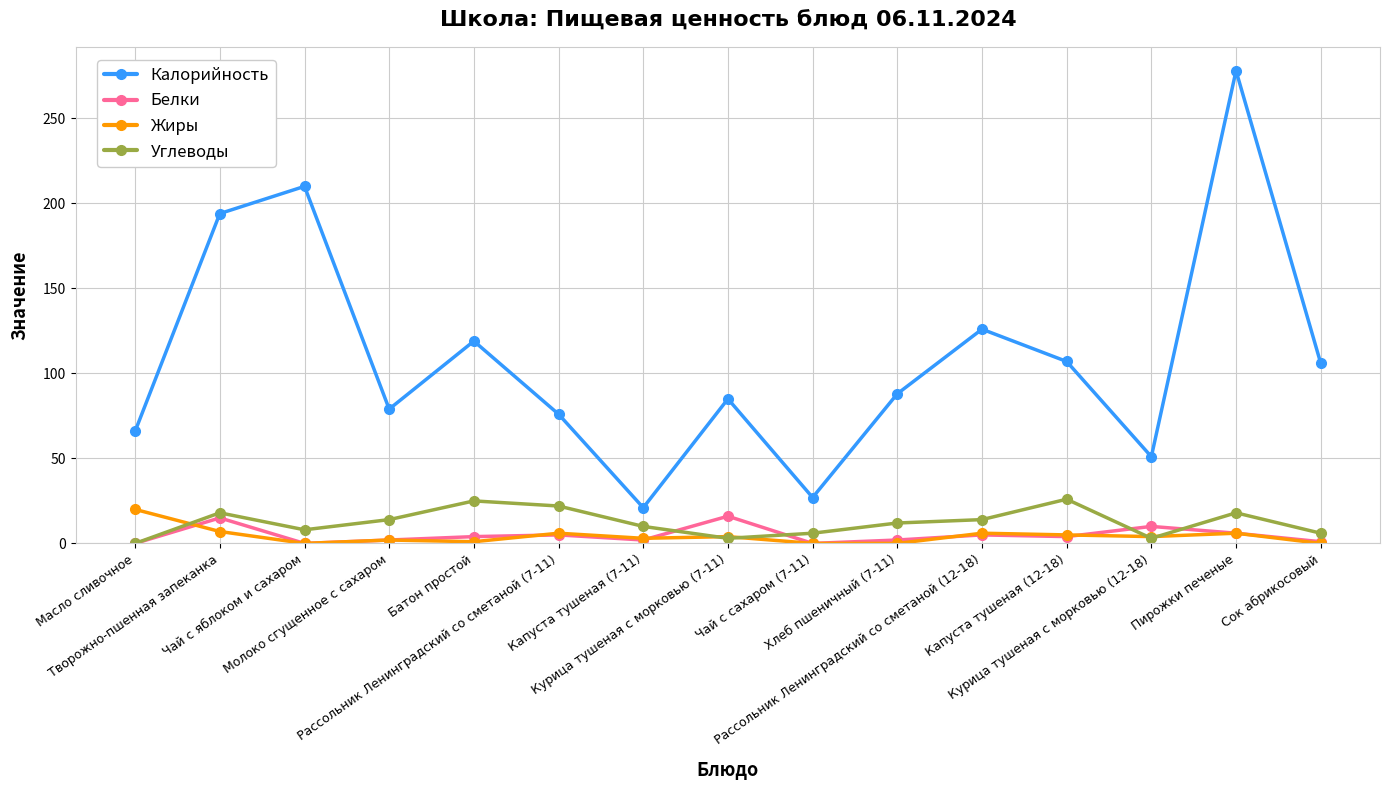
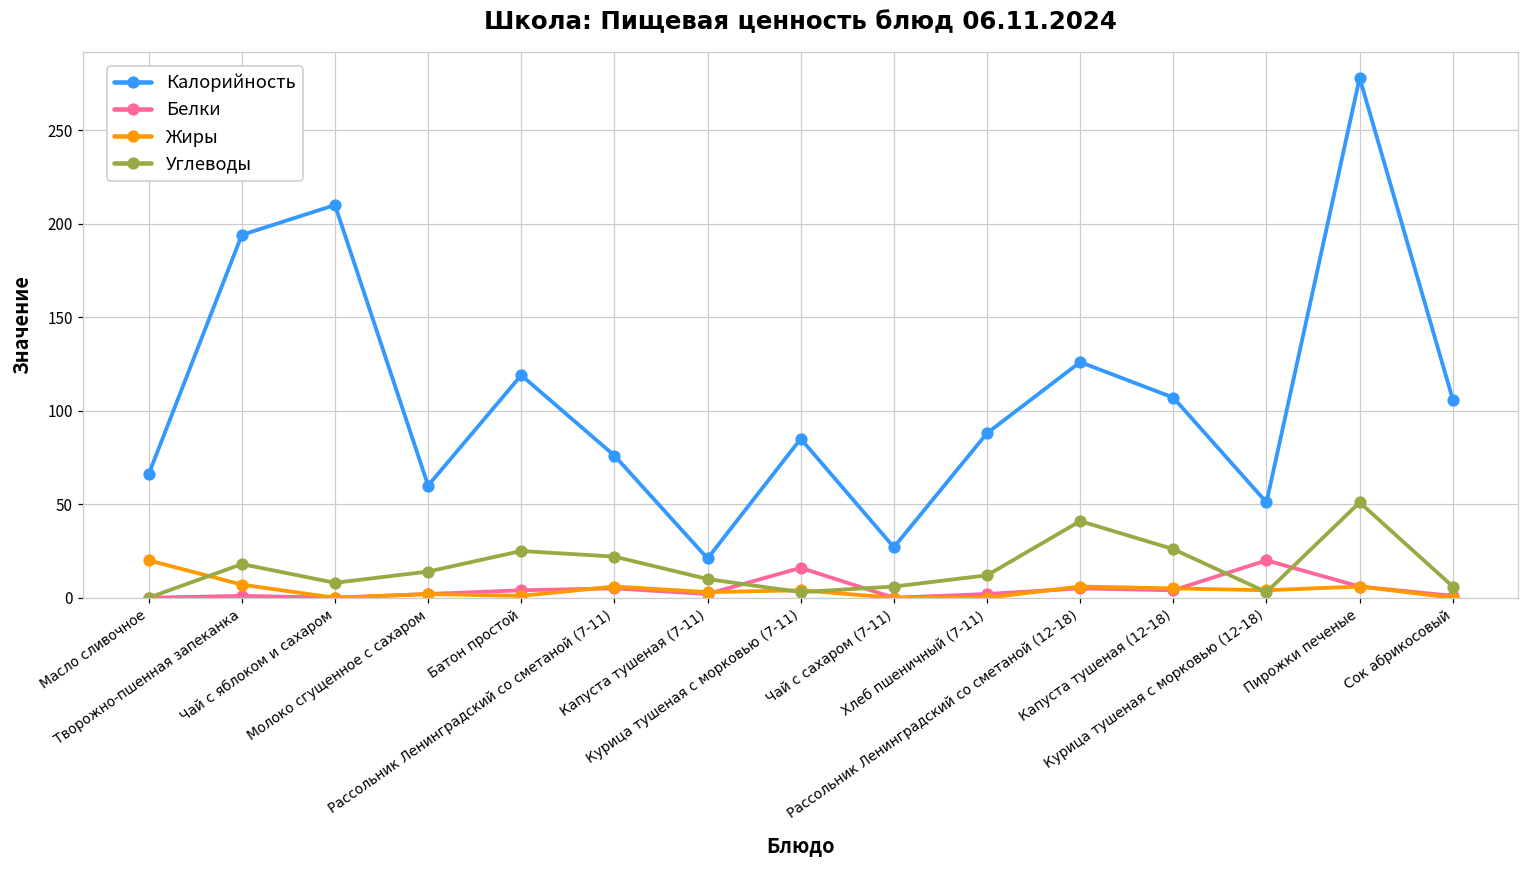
  {
    "Калорийность": {
      "Масло сливочное": 66,
      "Творожно-пшенная запеканка": 194,
      "Чай с яблоком и сахаром": 210,
-     "Молоко сгущенное с сахаром": 79,
+     "Молоко сгущенное с сахаром": 60,
      "Батон простой": 119,
      "Рассольник Ленинградский со сметаной (7-11)": 76,
      "Капуста тушеная (7-11)": 21,
      "Курица тушеная с морковью (7-11)": 85,
      "Чай с сахаром (7-11)": 27,
      "Хлеб пшеничный (7-11)": 88,
      "Рассольник Ленинградский со сметаной (12-18)": 126,
      "Капуста тушеная (12-18)": 107,
      "Курица тушеная с морковью (12-18)": 51,
      "Пирожки печеные": 278,
      "Сок абрикосовый": 106
    },
    "Белки": {
-     "Творожно-пшенная запеканка": 15,
+     "Творожно-пшенная запеканка": 1,
      "Батон простой": 4,
      "Курица тушеная с морковью (7-11)": 16,
      "Хлеб пшеничный (7-11)": 2,
-     "Курица тушеная с морковью (12-18)": 10
+     "Курица тушеная с морковью (12-18)": 20
    },
    "Жиры": {
      "Масло сливочное": 20,
      "Творожно-пшенная запеканка": 7,
      "Батон простой": 1,
      "Хлеб пшеничный (7-11)": 0
    },
    "Углеводы": {
      "Творожно-пшенная запеканка": 18,
      "Чай с яблоком и сахаром": 8,
      "Молоко сгущенное с сахаром": 14,
      "Батон простой": 25,
      "Рассольник Ленинградский со сметаной (7-11)": 22,
      "Капуста тушеная (7-11)": 10,
      "Чай с сахаром (7-11)": 6,
      "Хлеб пшеничный (7-11)": 12,
-     "Рассольник Ленинградский со сметаной (12-18)": 14,
+     "Рассольник Ленинградский со сметаной (12-18)": 41,
      "Капуста тушеная (12-18)": 26,
-     "Пирожки печеные": 18,
+     "Пирожки печеные": 51,
      "Сок абрикосовый": 6
    }
  }
